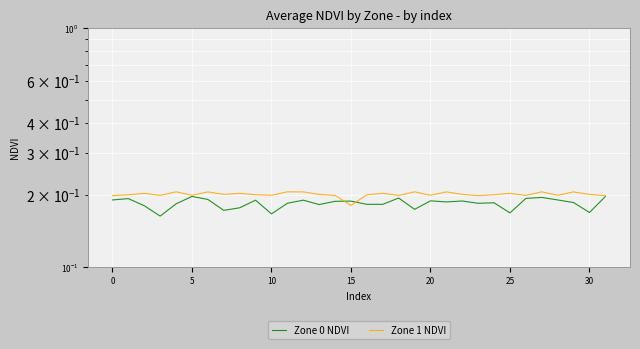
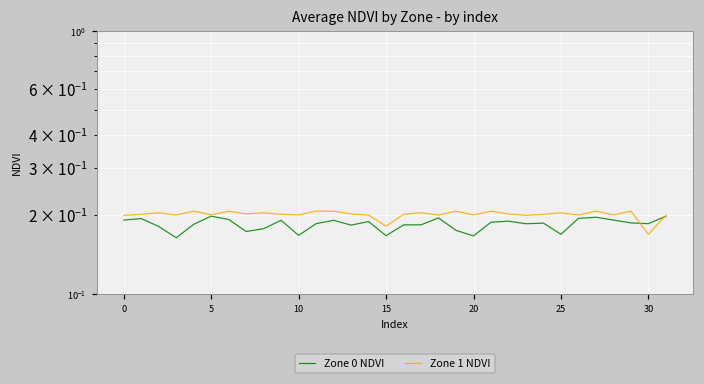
  {
    "Zone 0 NDVI": {
      "0": 0.19,
      "10": 0.17,
-     "15": 0.19,
-     "20": 0.19,
+     "15": 0.17,
+     "20": 0.17,
      "25": 0.17,
-     "30": 0.17
+     "30": 0.19
    },
    "Zone 1 NDVI": {
      "0": 0.20,
      "10": 0.20,
      "15": 0.18,
      "20": 0.20,
      "25": 0.20,
-     "30": 0.20
+     "30": 0.17
    }
  }
